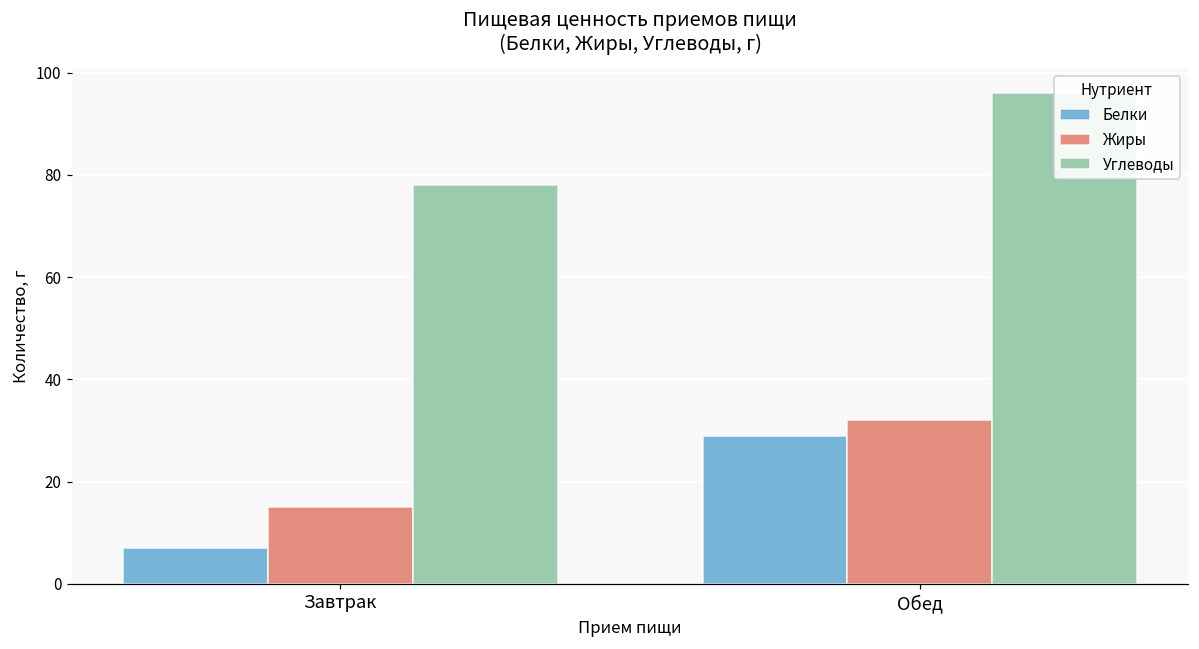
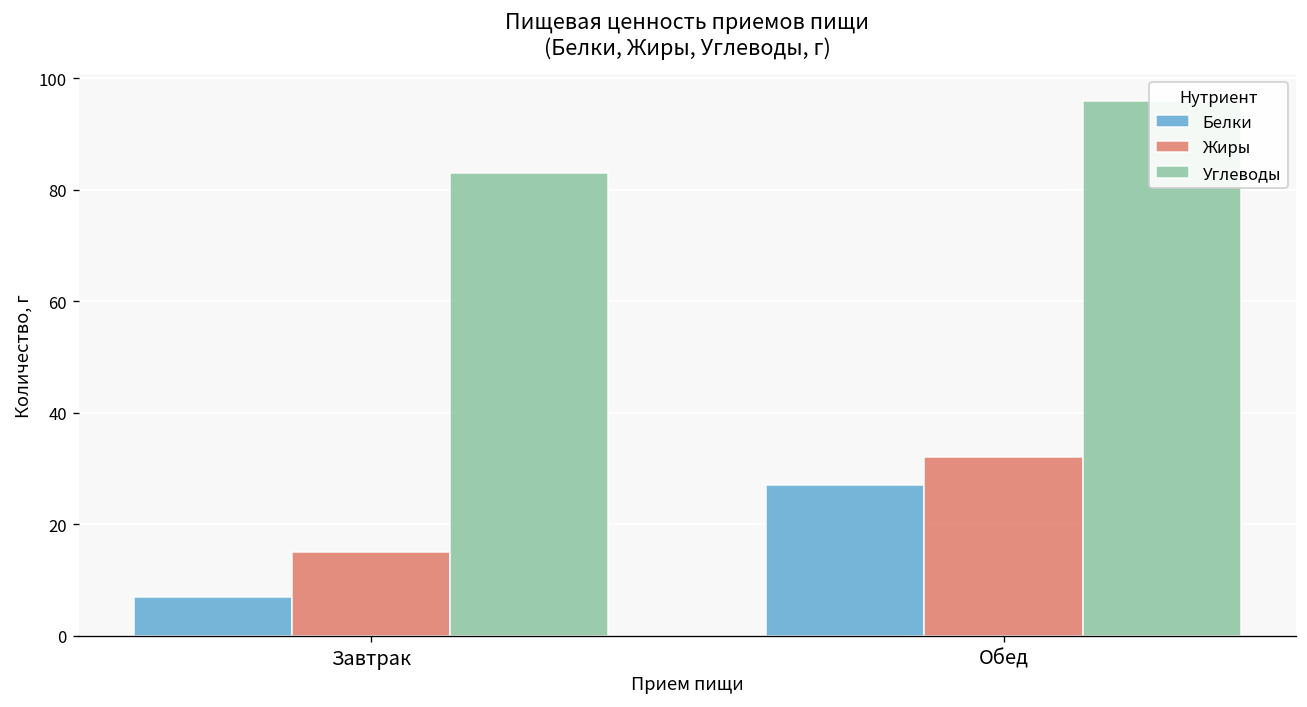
  {
    "Белки": {
      "Завтрак": 7,
-     "Обед": 29
+     "Обед": 27
    },
    "Жиры": {
      "Завтрак": 15,
      "Обед": 32
    },
    "Углеводы": {
-     "Завтрак": 78
+     "Завтрак": 83
    }
  }
